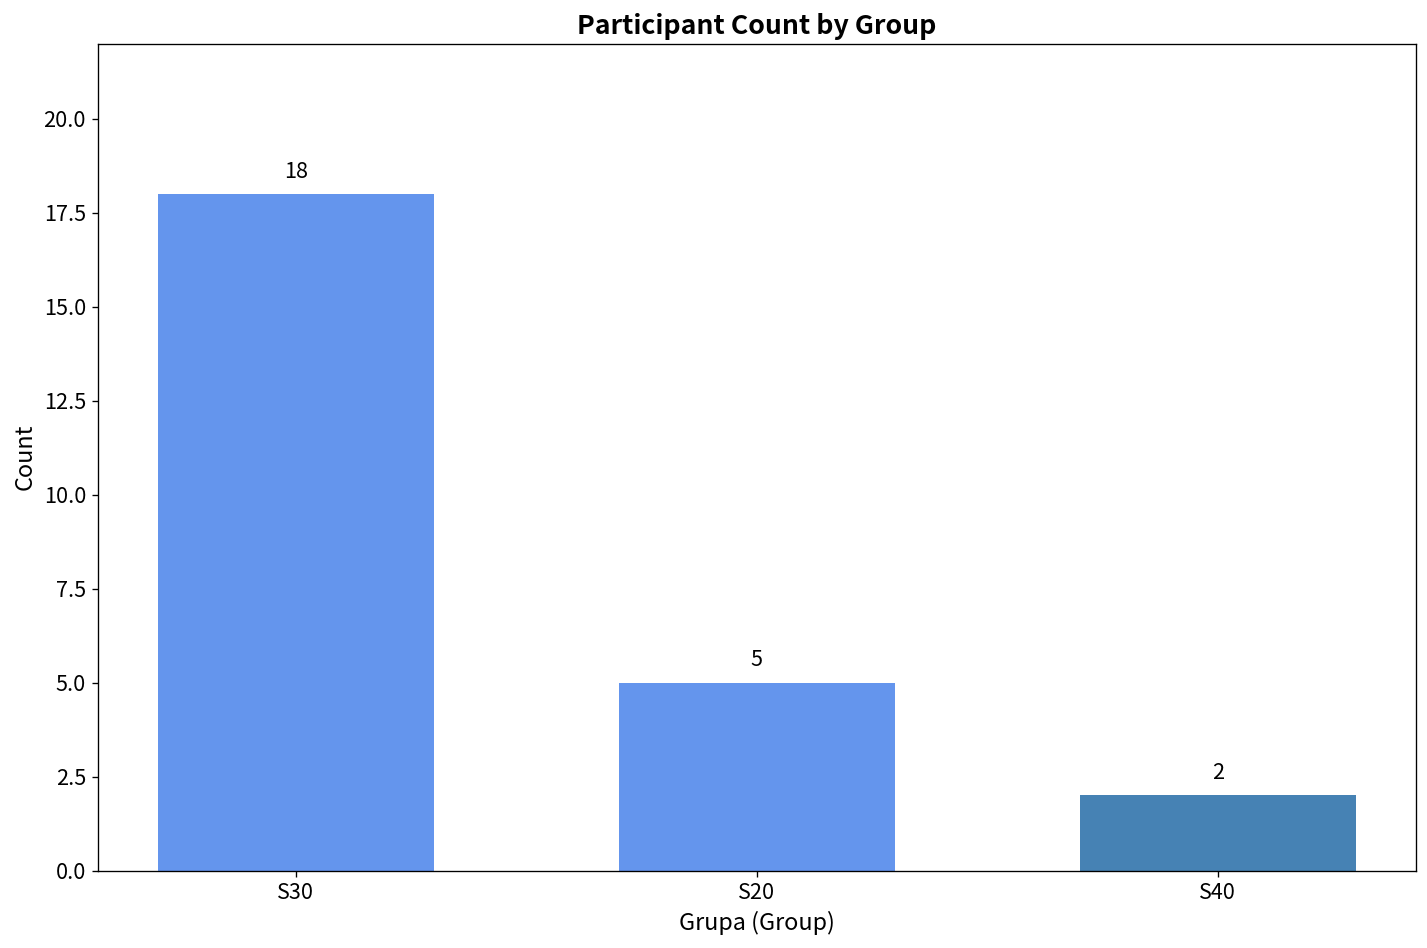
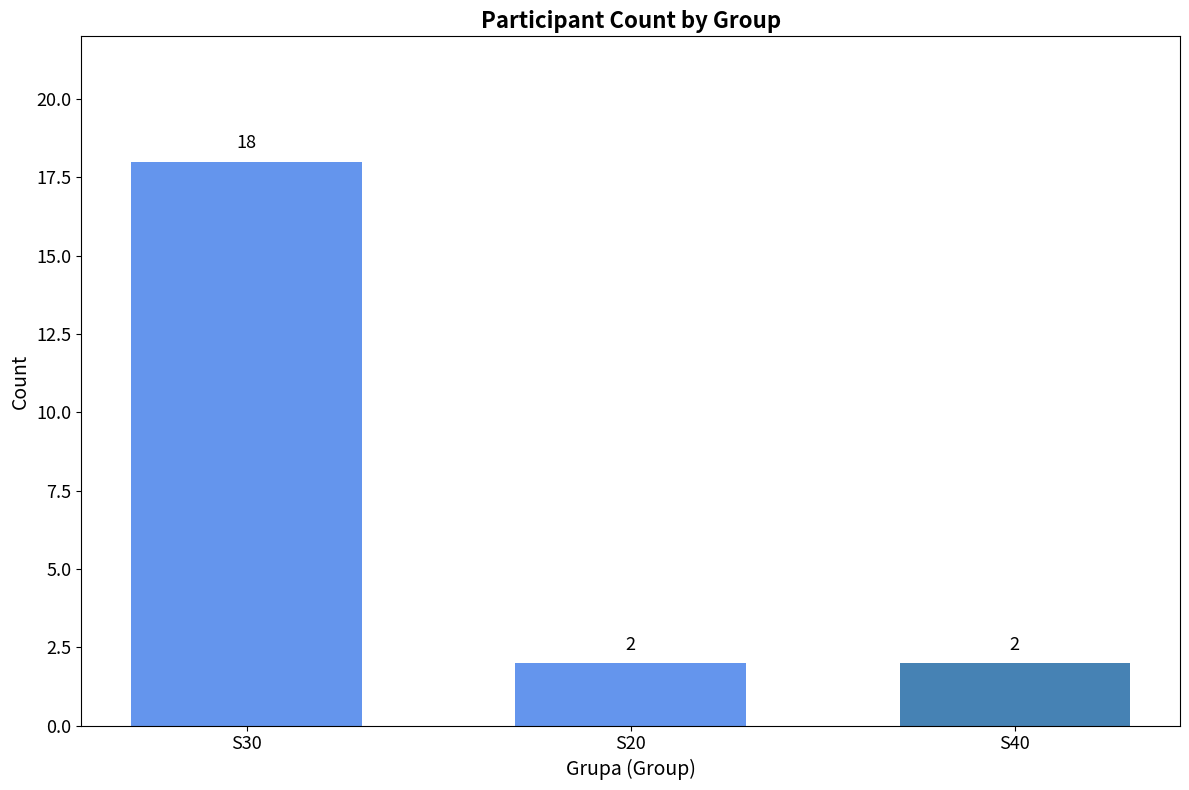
  {
    "S30": 18,
-   "S20": 5,
+   "S20": 2,
    "S40": 2
  }
